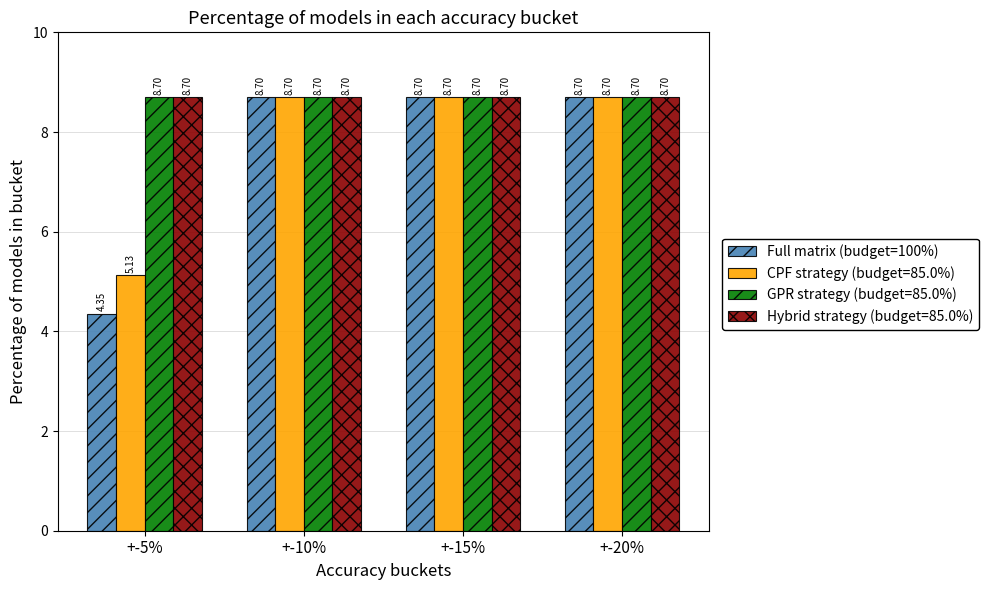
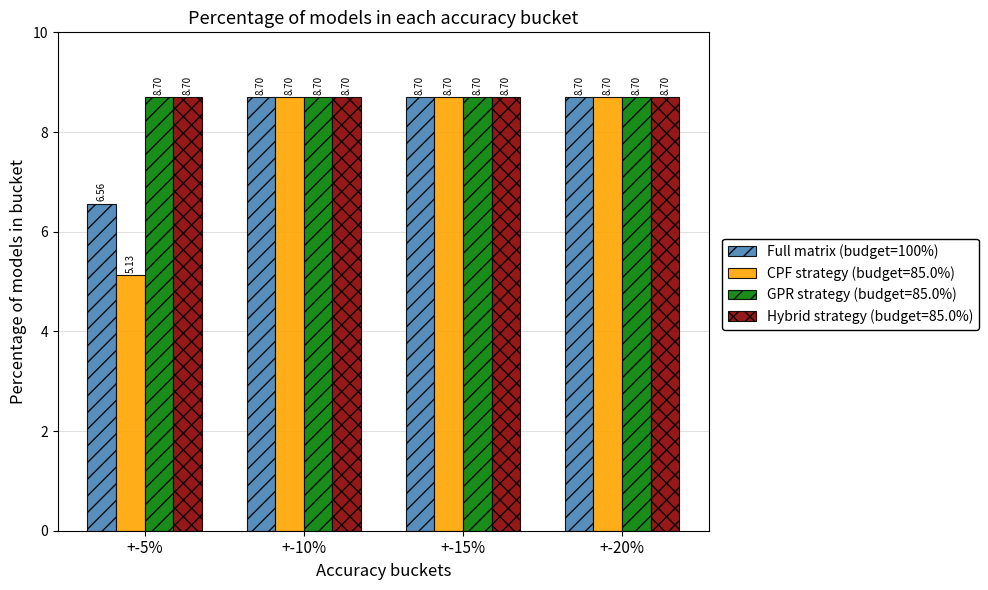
  {
    "Full matrix (budget=100%)": {
-     "+-5%": 4.35,
+     "+-5%": 6.56,
      "+-10%": 8.70,
      "+-15%": 8.70,
      "+-20%": 8.70
    },
    "CPF strategy (budget=85.0%)": {
      "+-5%": 5.13,
      "+-10%": 8.70,
      "+-15%": 8.70,
      "+-20%": 8.70
    },
    "GPR strategy (budget=85.0%)": {
      "+-5%": 8.70,
      "+-10%": 8.70,
      "+-15%": 8.70,
      "+-20%": 8.70
    },
    "Hybrid strategy (budget=85.0%)": {
      "+-5%": 8.70,
      "+-10%": 8.70,
      "+-15%": 8.70,
      "+-20%": 8.70
    }
  }
